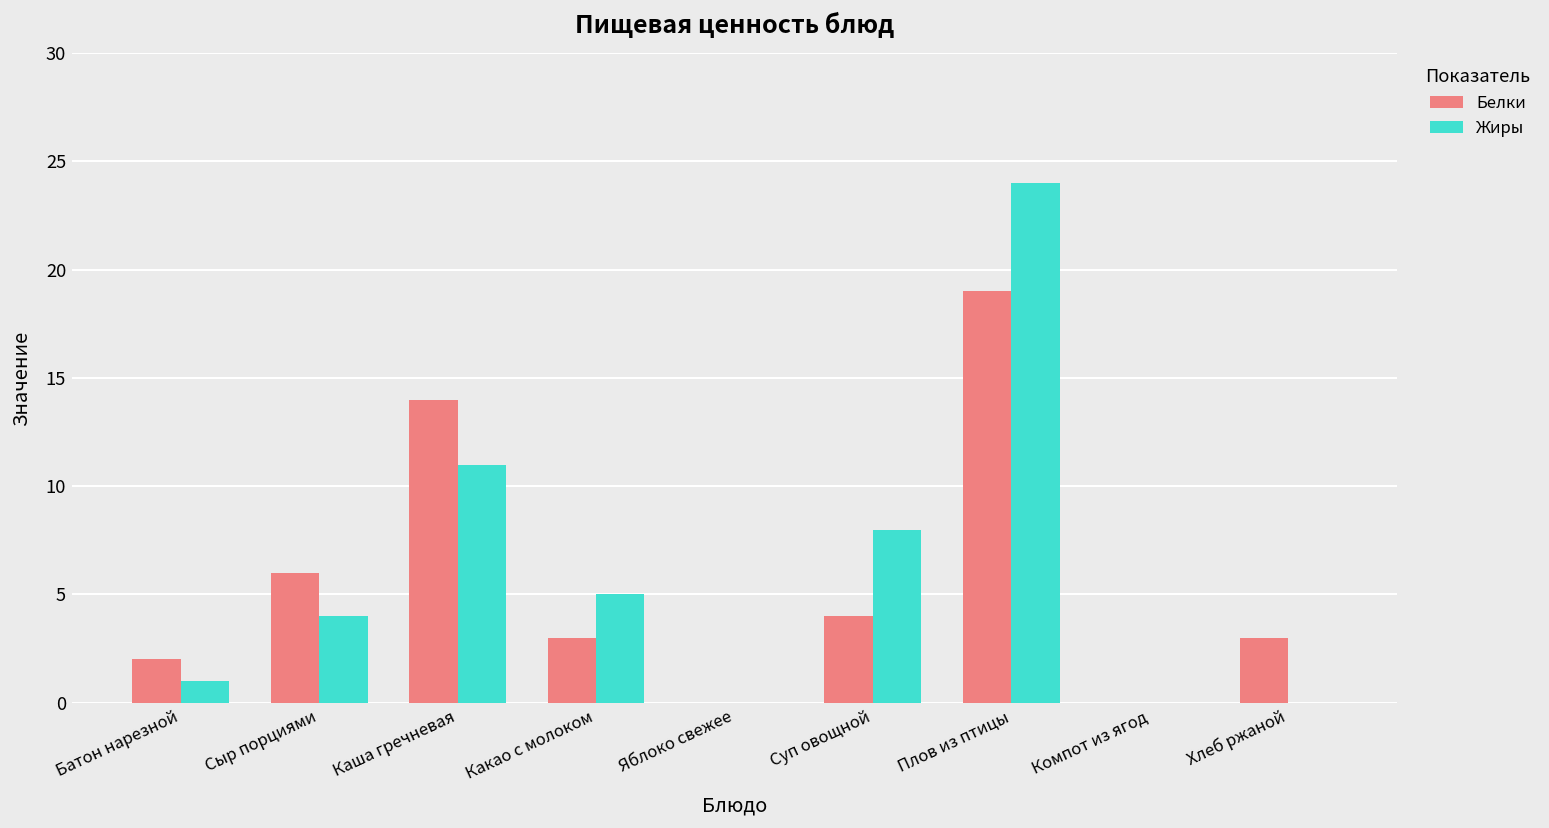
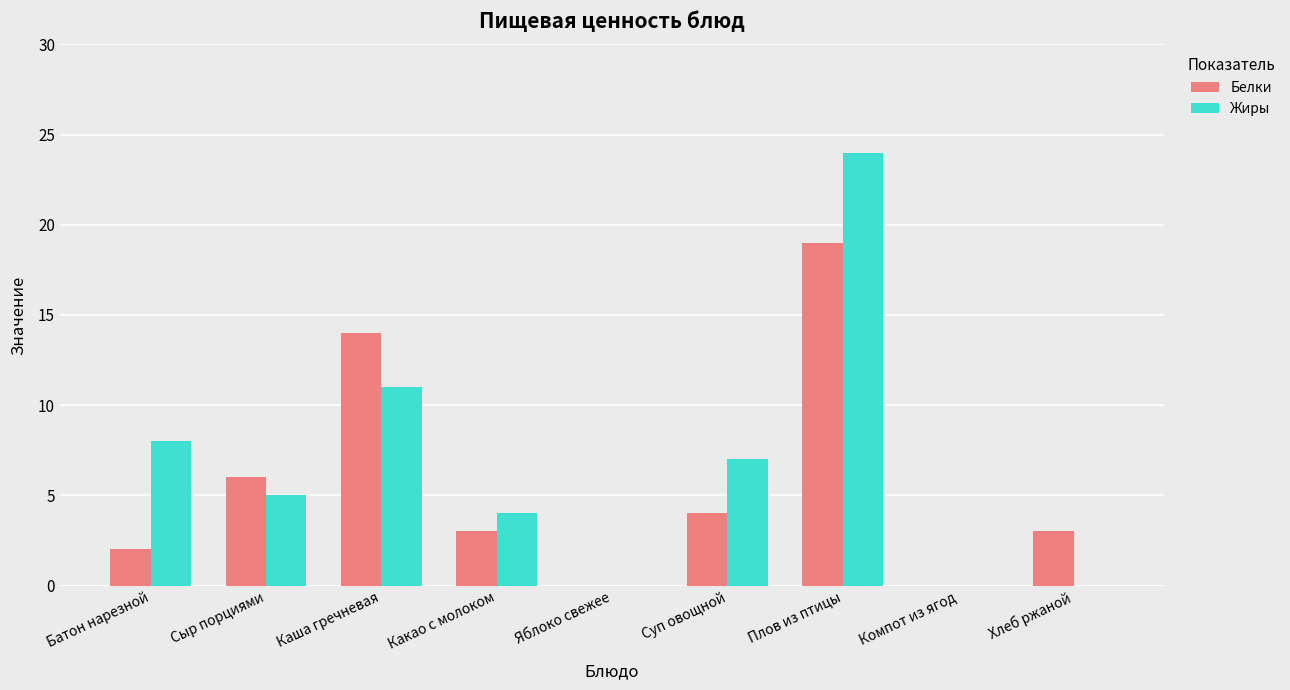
  {
    "Белки": {
      "Батон нарезной": 2,
      "Сыр порциями": 6,
      "Каша гречневая": 14,
      "Какао с молоком": 3,
      "Яблоко свежее": 0,
      "Суп овощной": 4,
      "Плов из птицы": 19,
      "Компот из ягод": 0,
      "Хлеб ржаной": 3
    },
    "Жиры": {
-     "Батон нарезной": 1,
-     "Сыр порциями": 4,
+     "Батон нарезной": 8,
+     "Сыр порциями": 5,
      "Каша гречневая": 11,
-     "Какао с молоком": 5,
+     "Какао с молоком": 4,
      "Яблоко свежее": 0,
-     "Суп овощной": 8,
+     "Суп овощной": 7,
      "Плов из птицы": 24,
      "Компот из ягод": 0,
      "Хлеб ржаной": 0
    }
  }
